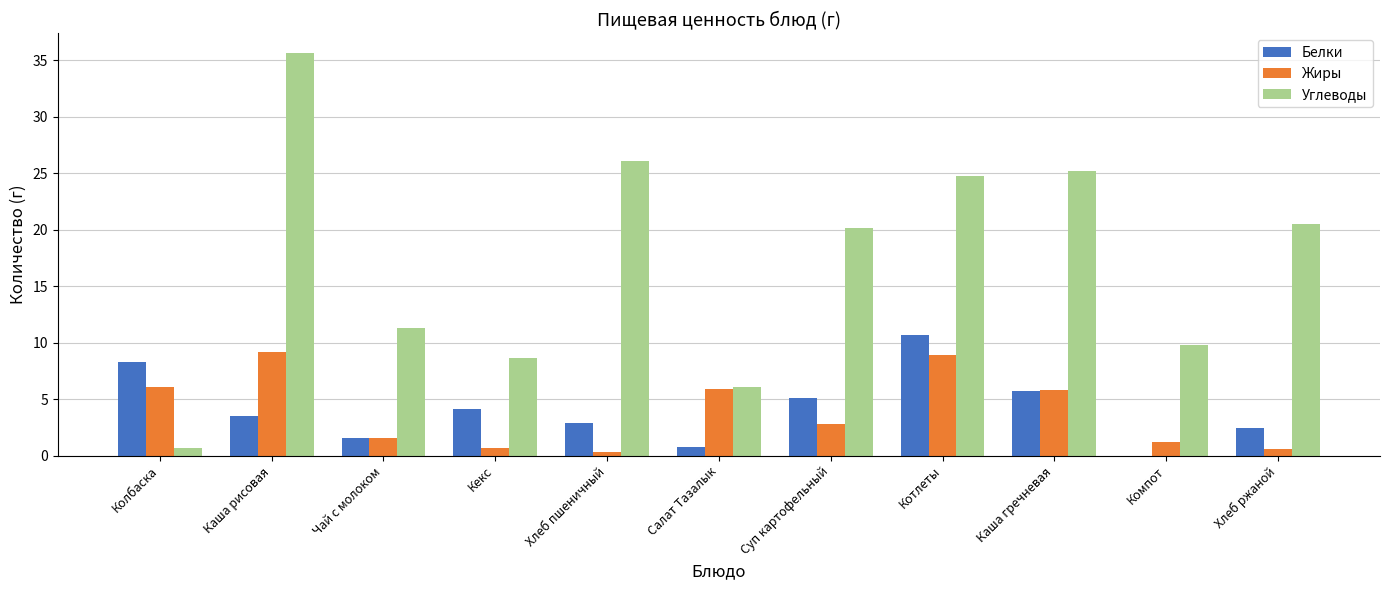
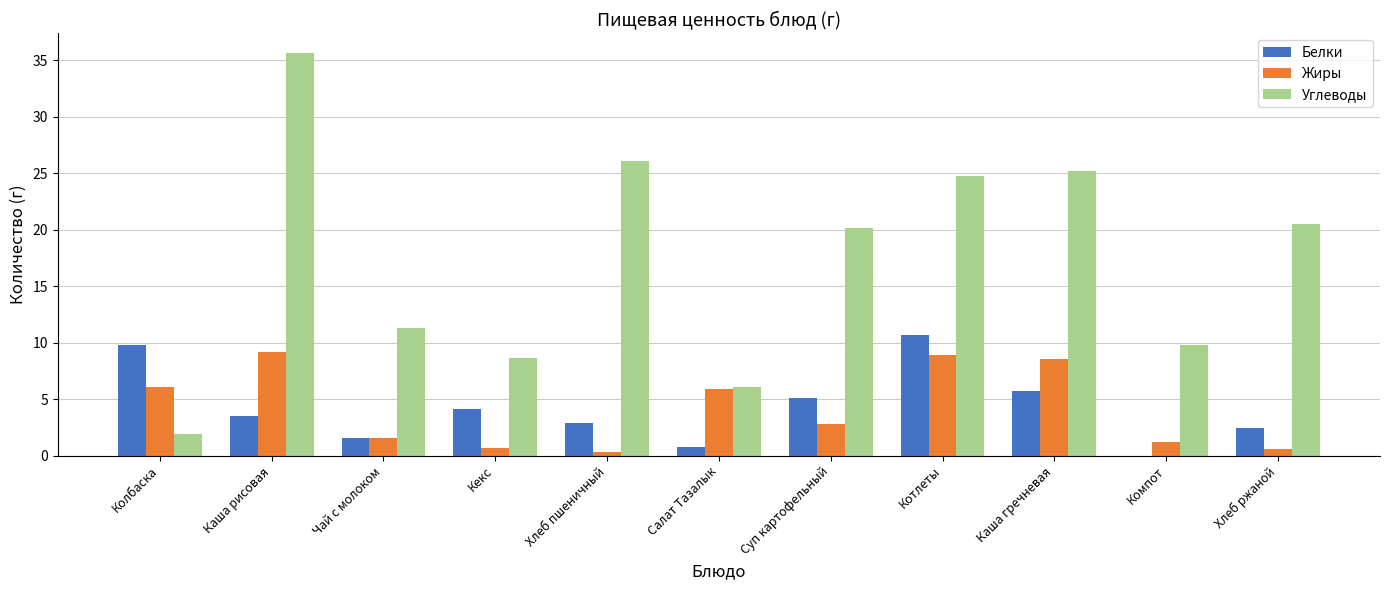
  {
    "Белки": {
-     "Колбаска": 8.3,
+     "Колбаска": 9.8,
      "Каша рисовая": 3.5,
      "Чай с молоком": 1.5,
      "Кекс": 4.1,
      "Хлеб пшеничный": 2.9,
      "Салат Тазалык": 0.8,
      "Суп картофельный": 5.1,
      "Котлеты": 10.7,
      "Каша гречневая": 5.8,
      "Компот": 0.0,
      "Хлеб ржаной": 2.5
    },
    "Жиры": {
      "Колбаска": 6.1,
      "Каша рисовая": 9.1,
      "Чай с молоком": 1.6,
      "Кекс": 0.7,
      "Хлеб пшеничный": 0.3,
      "Салат Тазалык": 5.9,
      "Суп картофельный": 2.8,
      "Котлеты": 8.9,
-     "Каша гречневая": 5.8,
+     "Каша гречневая": 8.5,
      "Компот": 1.2,
      "Хлеб ржаной": 0.6
    },
    "Углеводы": {
-     "Колбаска": 0.7,
+     "Колбаска": 1.9,
      "Каша рисовая": 35.6,
      "Чай с молоком": 11.3,
      "Кекс": 8.6,
      "Хлеб пшеничный": 26.0,
      "Салат Тазалык": 6.1,
      "Суп картофельный": 20.2,
      "Котлеты": 24.8,
      "Каша гречневая": 25.2,
      "Компот": 9.8,
      "Хлеб ржаной": 20.5
    }
  }
